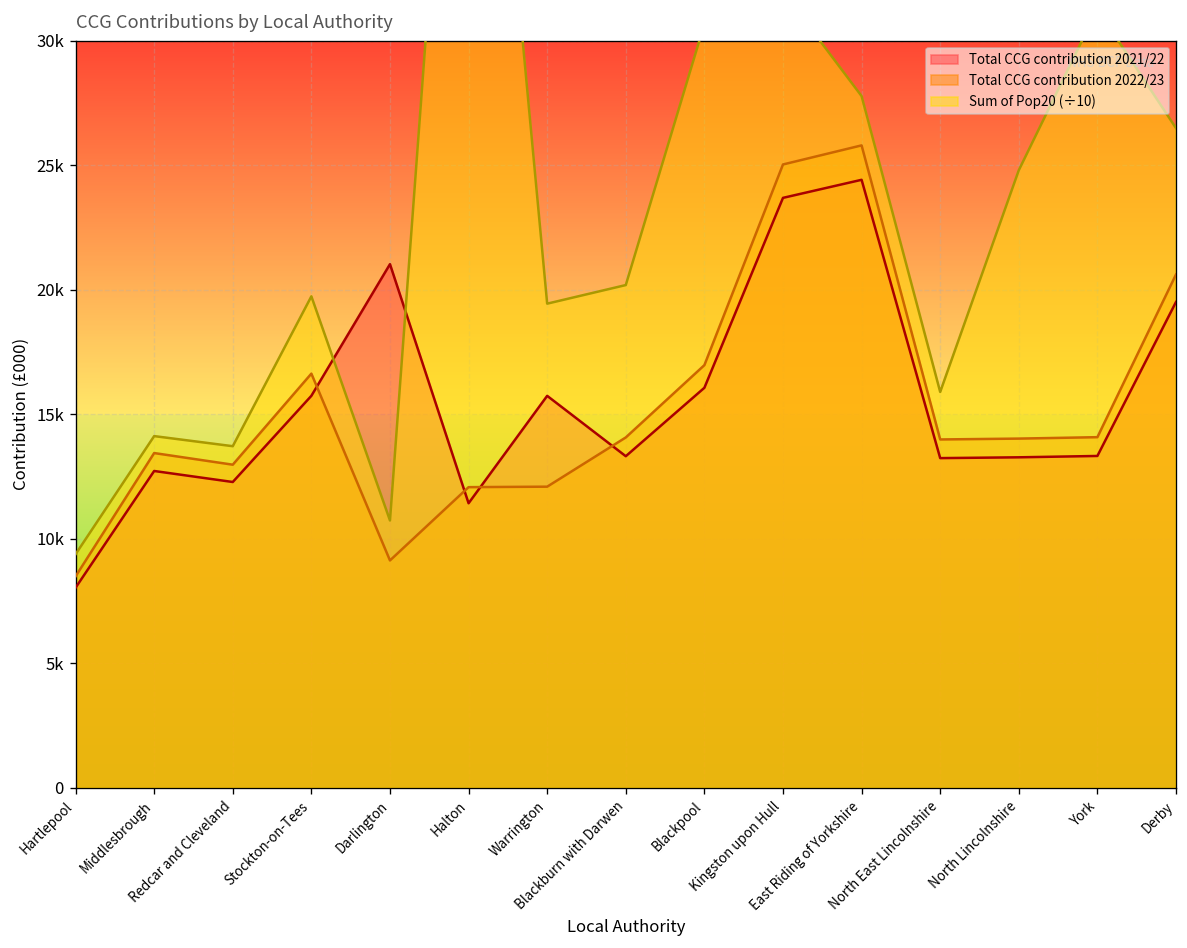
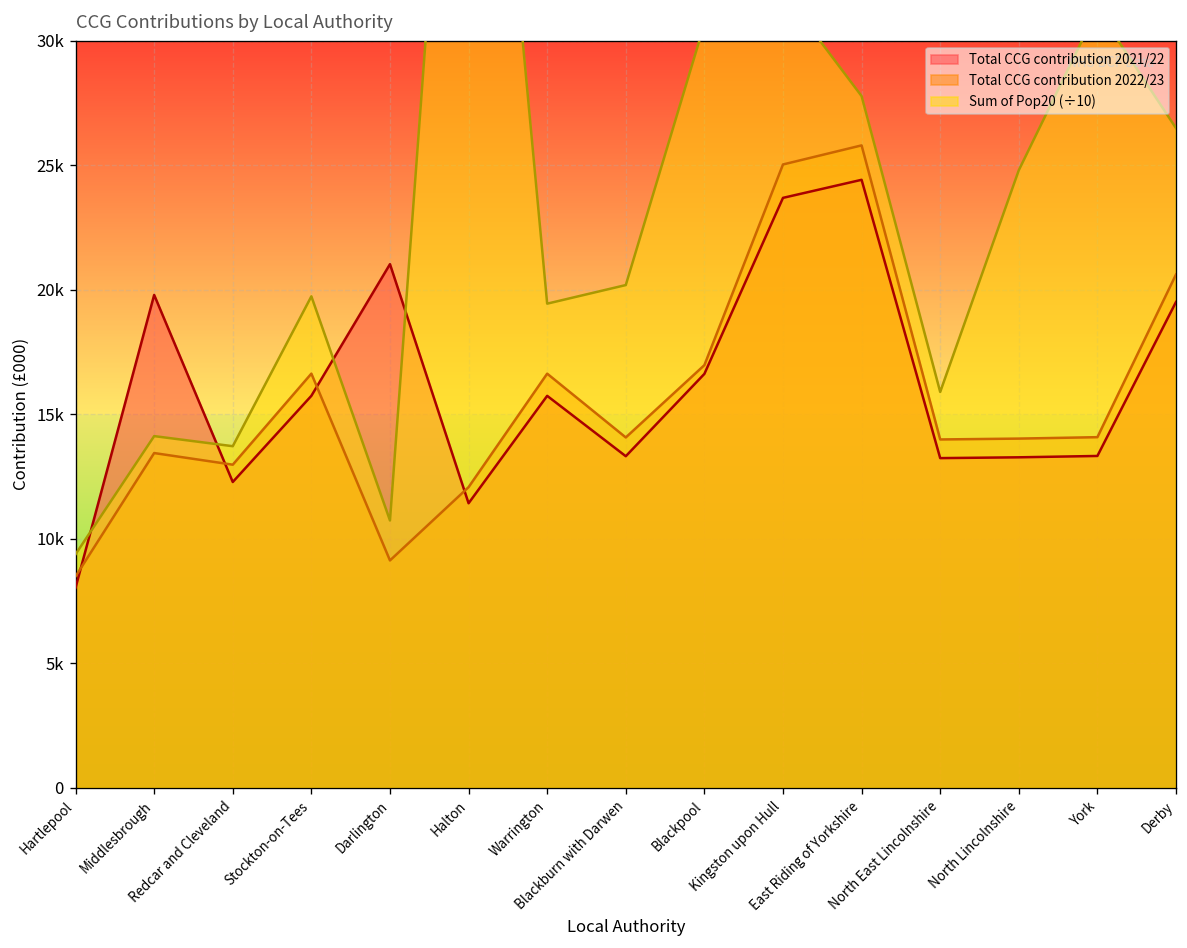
  {
    "Total CCG contribution 2021/22": {
      "Hartlepool": 8000,
-     "Middlesbrough": 12700,
+     "Middlesbrough": 19800,
      "Redcar and Cleveland": 12300,
      "Stockton-on-Tees": 15700,
      "Darlington": 21000,
      "Halton": 11400,
      "Warrington": 15700,
      "Blackburn with Darwen": 13300,
-     "Blackpool": 16100,
+     "Blackpool": 16600,
      "Kingston upon Hull": 23700,
      "East Riding of Yorkshire": 24400,
      "North East Lincolnshire": 13200,
      "North Lincolnshire": 13300,
      "York": 13300,
      "Derby": 19500
    },
    "Total CCG contribution 2022/23": {
      "Hartlepool": 8500,
      "Middlesbrough": 13400,
      "Redcar and Cleveland": 13000,
      "Stockton-on-Tees": 16600,
      "Darlington": 9100,
      "Halton": 12100,
-     "Warrington": 12100,
+     "Warrington": 16600,
      "Blackburn with Darwen": 14100,
      "Blackpool": 17000,
      "Kingston upon Hull": 25000,
      "East Riding of Yorkshire": 25800,
      "North East Lincolnshire": 14000,
      "North Lincolnshire": 14000,
      "York": 14100,
      "Derby": 20600
    },
    "Sum of Pop20 (÷10)": {
      "Hartlepool": 9400,
      "Middlesbrough": 14100,
      "Redcar and Cleveland": 13700,
      "Stockton-on-Tees": 19700,
      "Darlington": 10700,
      "Warrington": 19400,
      "Blackburn with Darwen": 20200,
      "East Riding of Yorkshire": 27800,
      "North East Lincolnshire": 15900,
      "North Lincolnshire": 24800,
      "Derby": 26500
    }
  }
